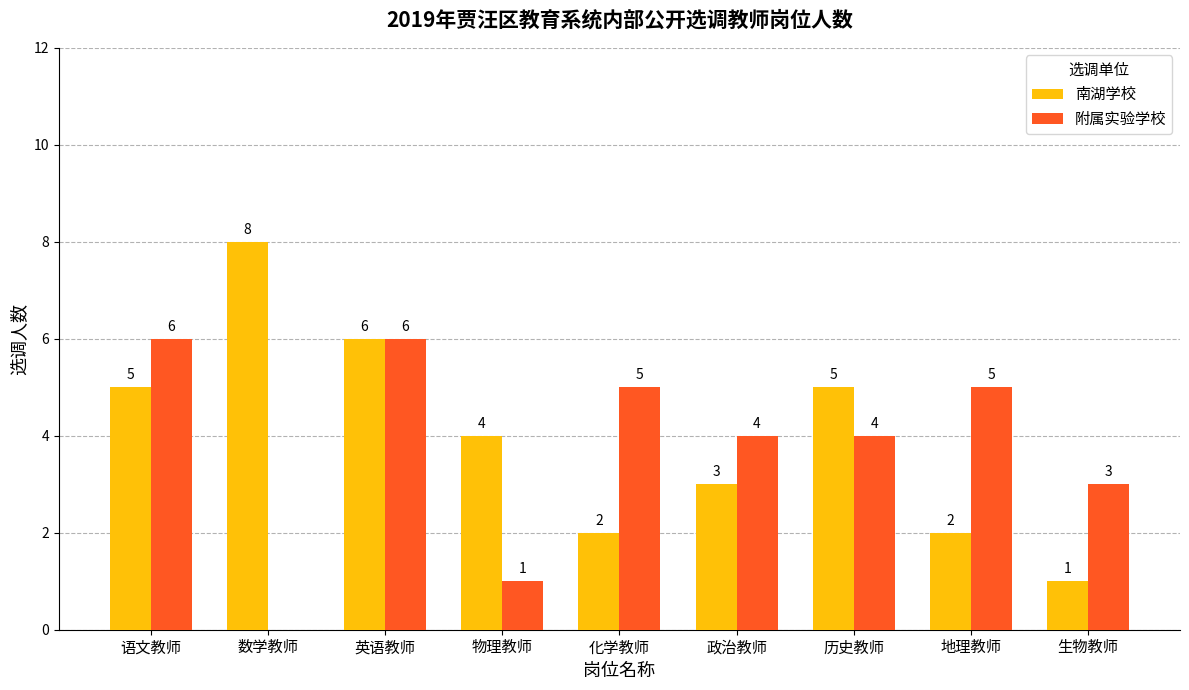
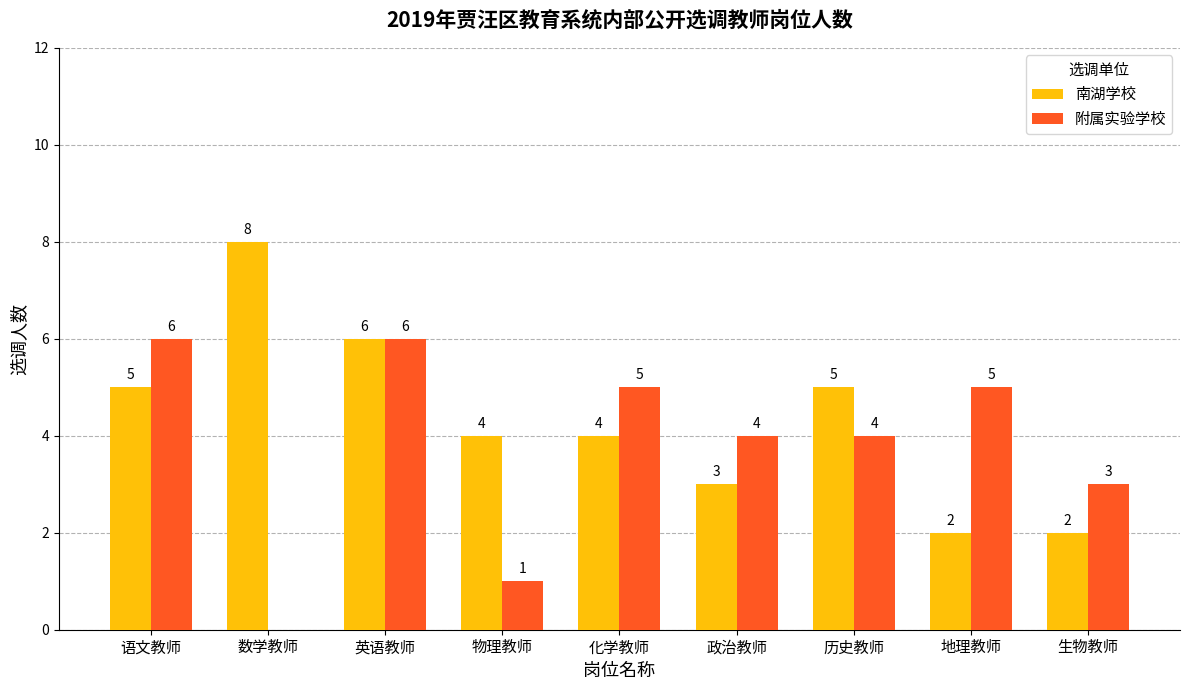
  {
    "南湖学校": {
      "语文教师": 5,
      "数学教师": 8,
      "英语教师": 6,
      "物理教师": 4,
-     "化学教师": 2,
+     "化学教师": 4,
      "政治教师": 3,
      "历史教师": 5,
      "地理教师": 2,
-     "生物教师": 1
+     "生物教师": 2
    },
    "附属实验学校": {
      "语文教师": 6,
      "英语教师": 6,
      "物理教师": 1,
      "化学教师": 5,
      "政治教师": 4,
      "历史教师": 4,
      "地理教师": 5,
      "生物教师": 3
    }
  }
